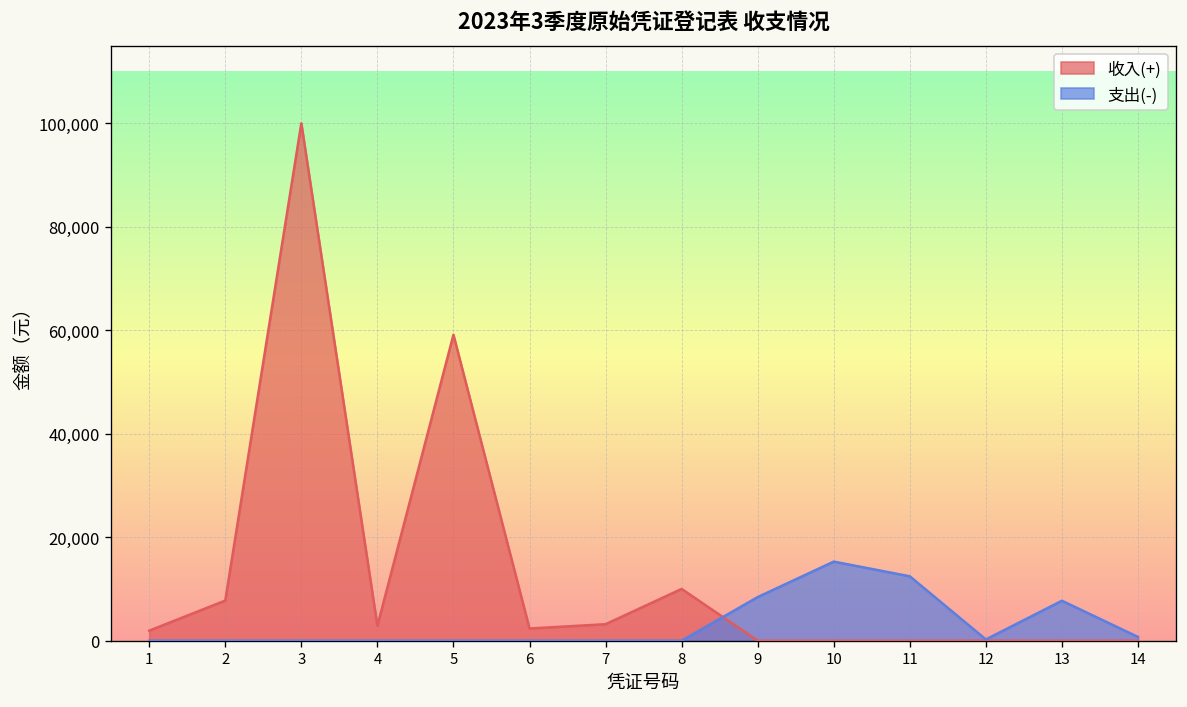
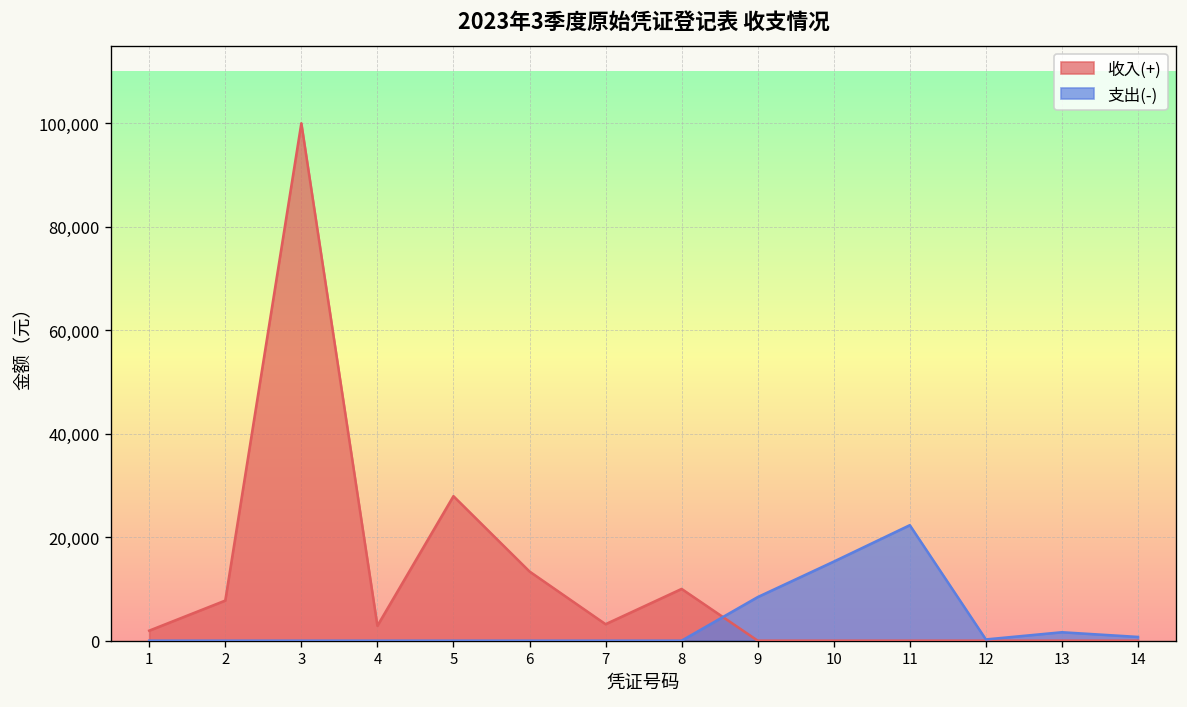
  {
    "收入(+)": {
      "1": "2,000",
      "2": "8,000",
      "3": "100,000",
      "4": "3,000",
-     "5": "59,000",
-     "6": "2,000",
+     "5": "28,000",
+     "6": "13,000",
      "7": "3,000",
      "8": "10,000",
      "9": "0",
      "10": "0",
      "11": "0",
      "13": "0",
      "14": "0"
    },
    "支出(-)": {
      "1": "0",
      "2": "0",
      "3": "0",
      "4": "0",
      "5": "0",
      "6": "0",
      "7": "0",
      "8": "0",
      "9": "8,000",
      "10": "15,000",
-     "11": "12,000",
-     "13": "8,000",
+     "11": "22,000",
+     "13": "2,000",
      "14": "1,000"
    }
  }
